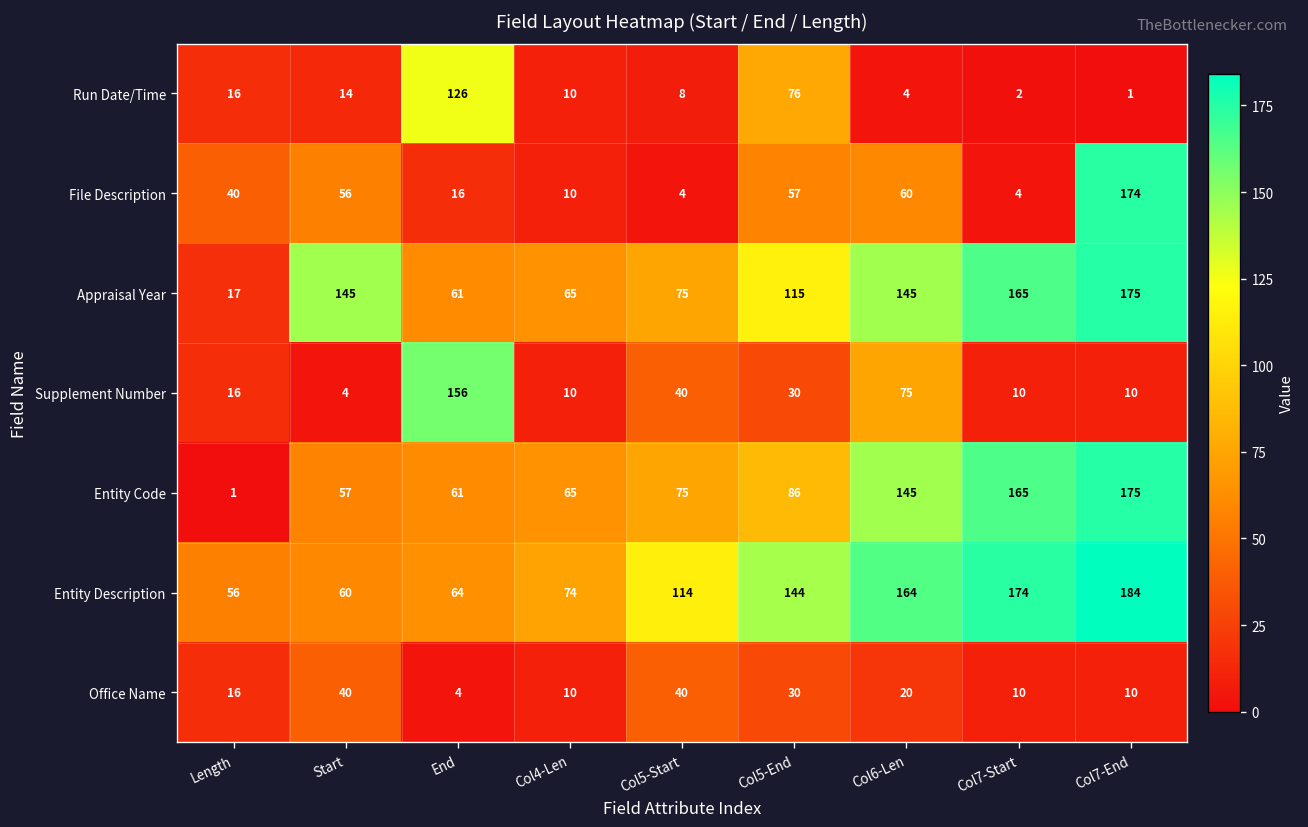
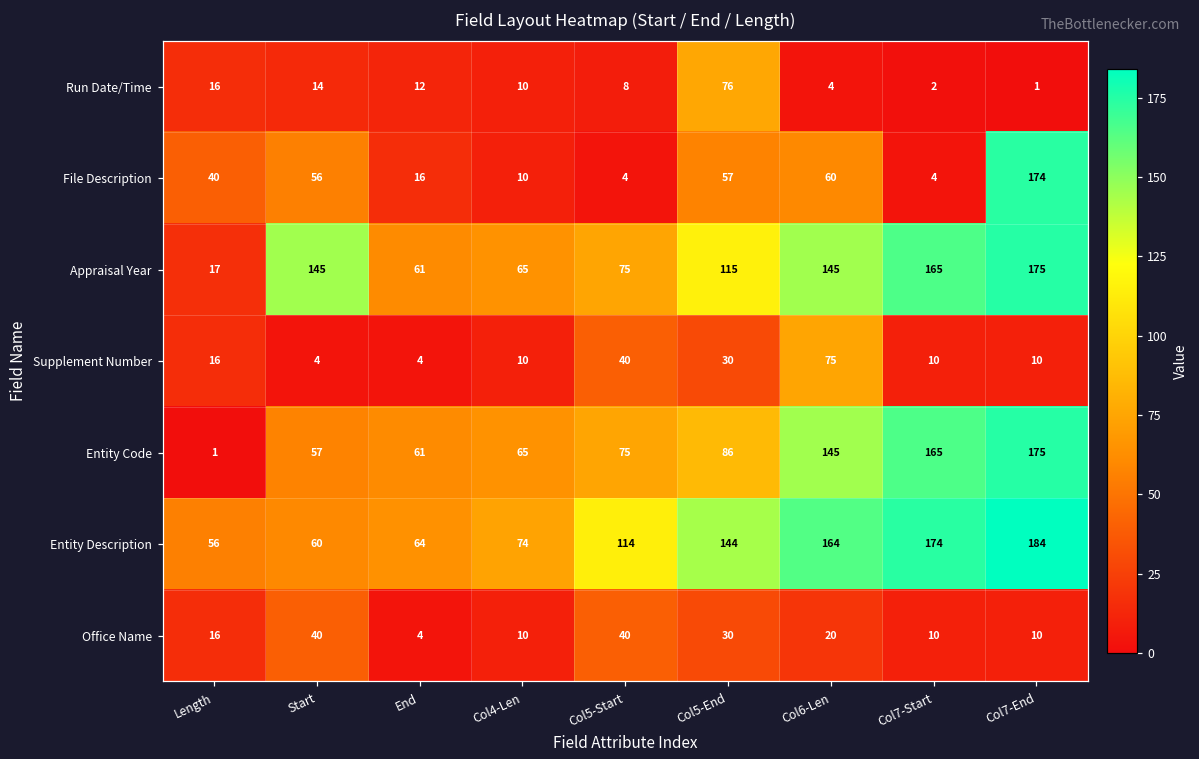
  {
    "Run Date/Time": {
      "Length": 16,
      "Start": 14,
-     "End": 126,
+     "End": 12,
      "Col4-Len": 10,
      "Col5-Start": 8,
      "Col5-End": 76,
      "Col6-Len": 4,
      "Col7-Start": 2,
      "Col7-End": 1
    },
    "File Description": {
      "Length": 40,
      "Start": 56,
      "End": 16,
      "Col4-Len": 10,
      "Col5-Start": 4,
      "Col5-End": 57,
      "Col6-Len": 60,
      "Col7-Start": 4,
      "Col7-End": 174
    },
    "Appraisal Year": {
      "Length": 17,
      "Start": 145,
      "End": 61,
      "Col4-Len": 65,
      "Col5-Start": 75,
      "Col5-End": 115,
      "Col6-Len": 145,
      "Col7-Start": 165,
      "Col7-End": 175
    },
    "Supplement Number": {
      "Length": 16,
      "Start": 4,
-     "End": 156,
+     "End": 4,
      "Col4-Len": 10,
      "Col5-Start": 40,
      "Col5-End": 30,
      "Col6-Len": 75,
      "Col7-Start": 10,
      "Col7-End": 10
    },
    "Entity Code": {
      "Length": 1,
      "Start": 57,
      "End": 61,
      "Col4-Len": 65,
      "Col5-Start": 75,
      "Col5-End": 86,
      "Col6-Len": 145,
      "Col7-Start": 165,
      "Col7-End": 175
    },
    "Entity Description": {
      "Length": 56,
      "Start": 60,
      "End": 64,
      "Col4-Len": 74,
      "Col5-Start": 114,
      "Col5-End": 144,
      "Col6-Len": 164,
      "Col7-Start": 174,
      "Col7-End": 184
    },
    "Office Name": {
      "Length": 16,
      "Start": 40,
      "End": 4,
      "Col4-Len": 10,
      "Col5-Start": 40,
      "Col5-End": 30,
      "Col6-Len": 20,
      "Col7-Start": 10,
      "Col7-End": 10
    }
  }
